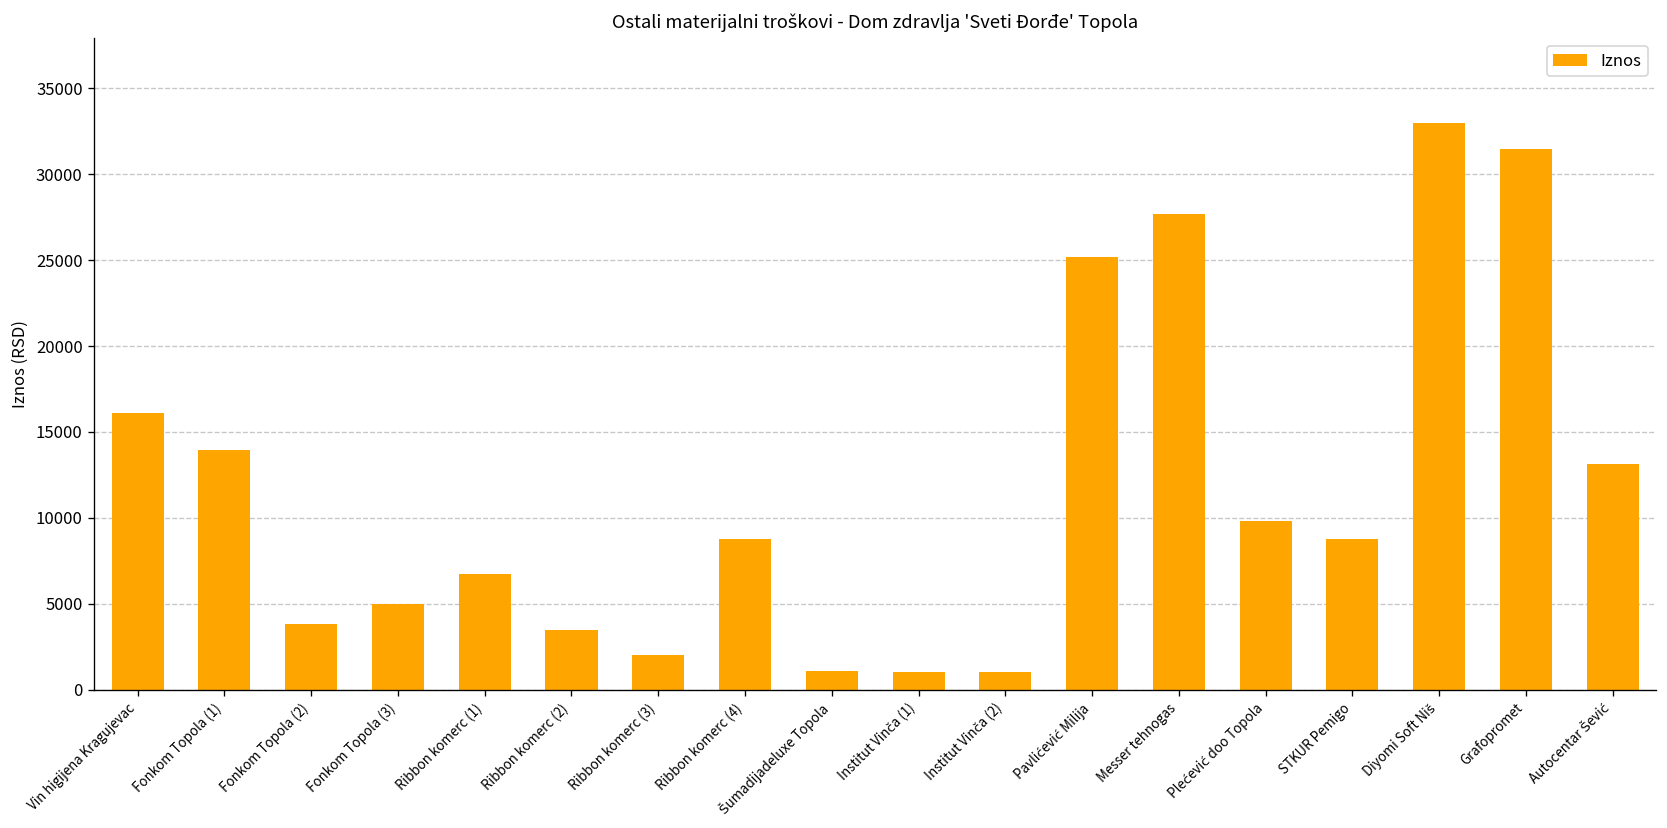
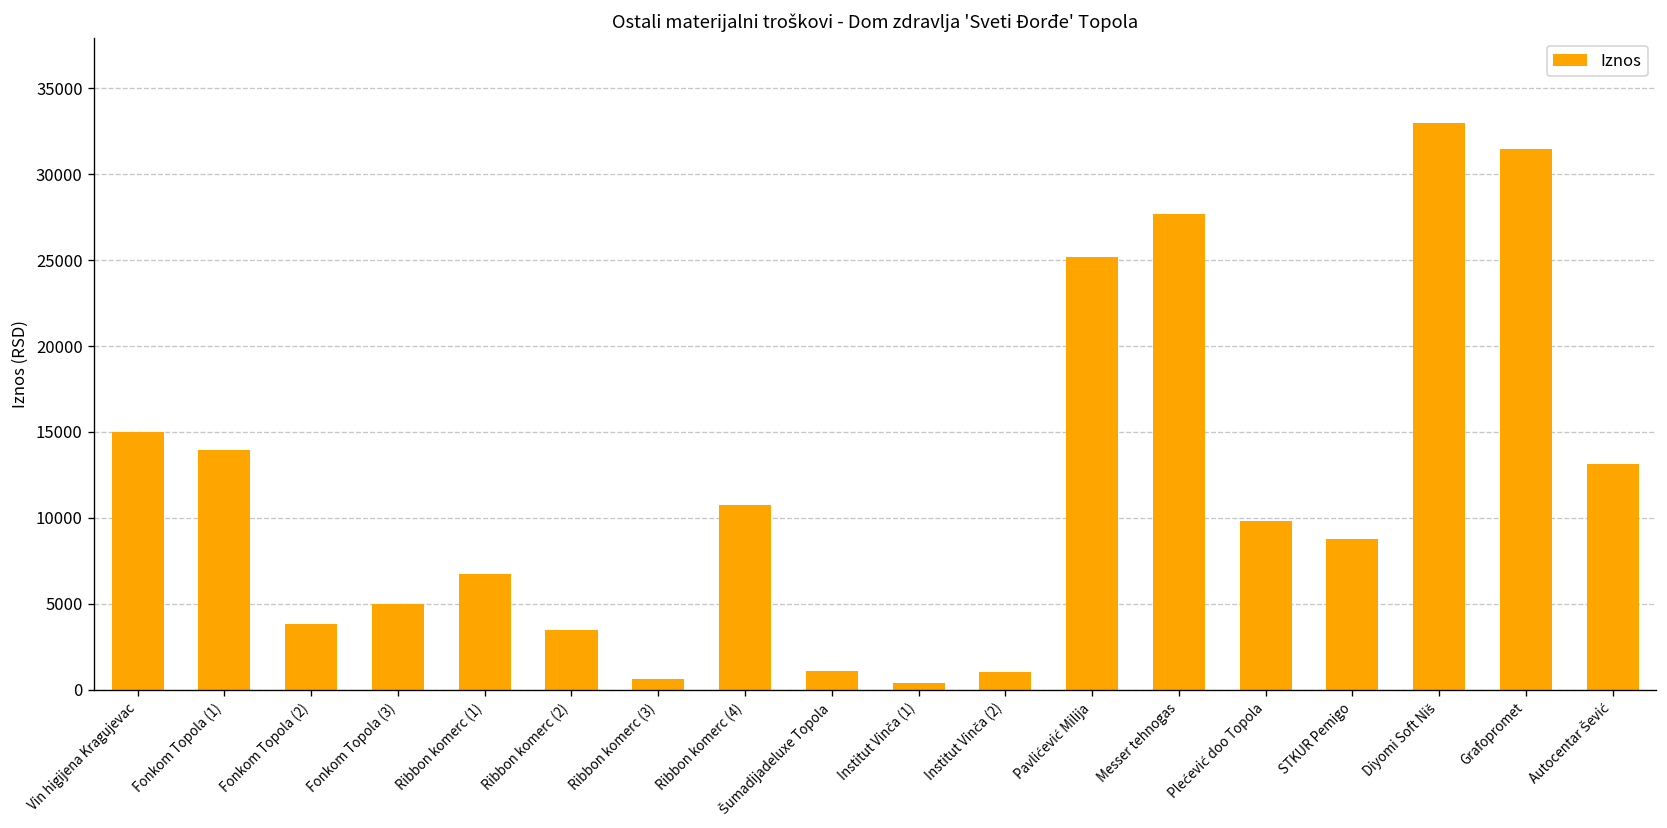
  {
-   "Vin higijena Kragujevac": 16100,
+   "Vin higijena Kragujevac": 15000,
    "Fonkom Topola (1)": 14000,
    "Fonkom Topola (2)": 3800,
    "Fonkom Topola (3)": 5000,
    "Ribbon komerc (1)": 6700,
    "Ribbon komerc (2)": 3500,
-   "Ribbon komerc (3)": 2000,
-   "Ribbon komerc (4)": 8800,
+   "Ribbon komerc (3)": 600,
+   "Ribbon komerc (4)": 10800,
    "Šumadijadeluxe Topola": 1100,
-   "Institut Vinča (1)": 1000,
+   "Institut Vinča (1)": 400,
    "Institut Vinča (2)": 1000,
    "Pavlićević Milija": 25200,
    "Messer tehnogas": 27700,
    "Plećević doo Topola": 9800,
    "STKUR Pemigo": 8800,
    "Diyomi Soft Niš": 33000,
    "Grafopromet": 31500,
    "Autocentar Šević": 13100
  }
